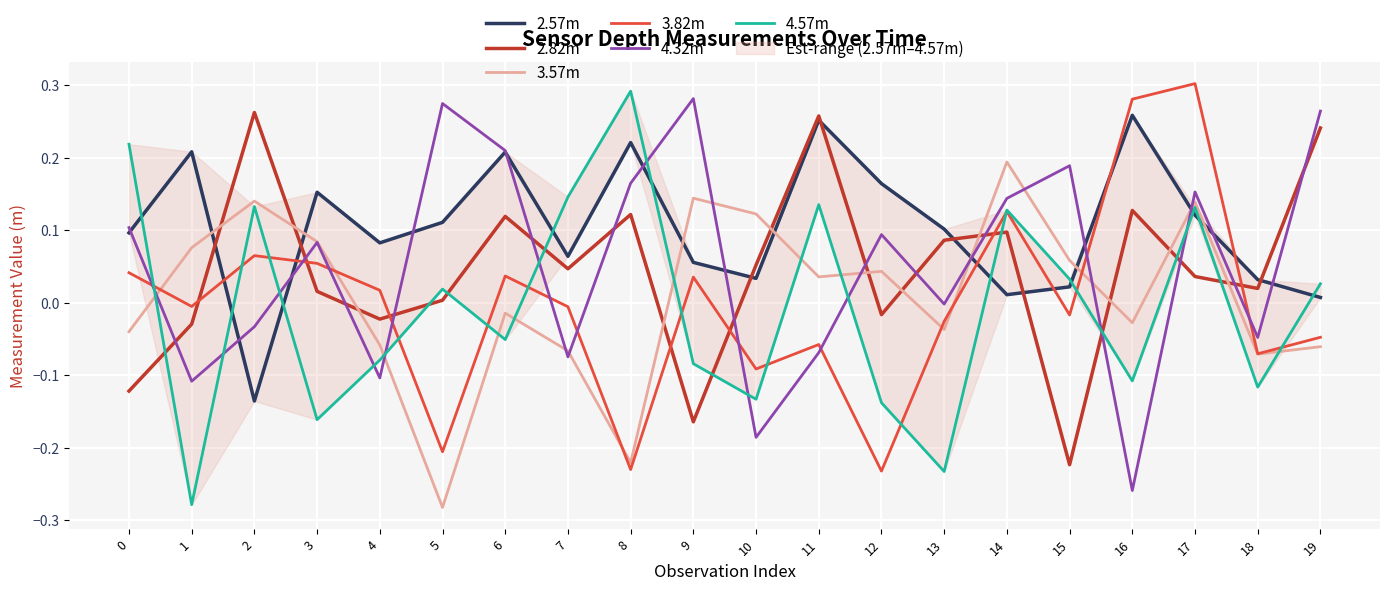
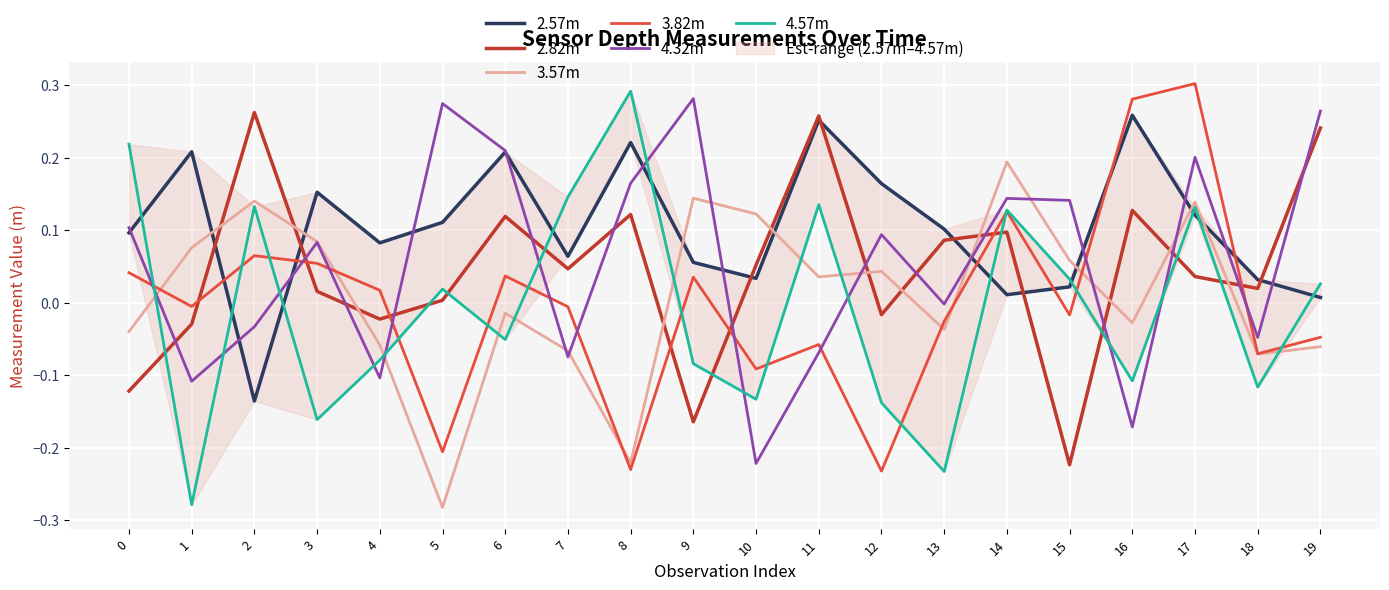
  {
    "2.57m": {
      "0": 0.10,
      "2": -0.14,
      "7": 0.06,
      "8": 0.22,
      "14": 0.01,
      "15": 0.02,
      "17": 0.12,
      "19": 0.01
    },
    "4.32m": {
      "0": 0.10,
      "1": -0.11,
      "2": -0.03,
      "4": -0.10,
      "5": 0.27,
      "7": -0.07,
      "8": 0.16,
      "9": 0.28,
-     "10": -0.19,
+     "10": -0.22,
      "11": -0.07,
      "12": 0.09,
      "13": 0.00,
      "14": 0.14,
-     "15": 0.19,
-     "16": -0.26,
-     "17": 0.15,
+     "15": 0.14,
+     "16": -0.17,
+     "17": 0.20,
      "18": -0.05,
      "19": 0.26
    },
    "4.57m": {
      "1": -0.28,
      "3": -0.16,
      "4": -0.08,
      "5": 0.02,
      "6": -0.05,
      "9": -0.08,
      "10": -0.13,
      "11": 0.14,
      "12": -0.14,
      "13": -0.23,
      "16": -0.11,
      "18": -0.12
    }
  }
